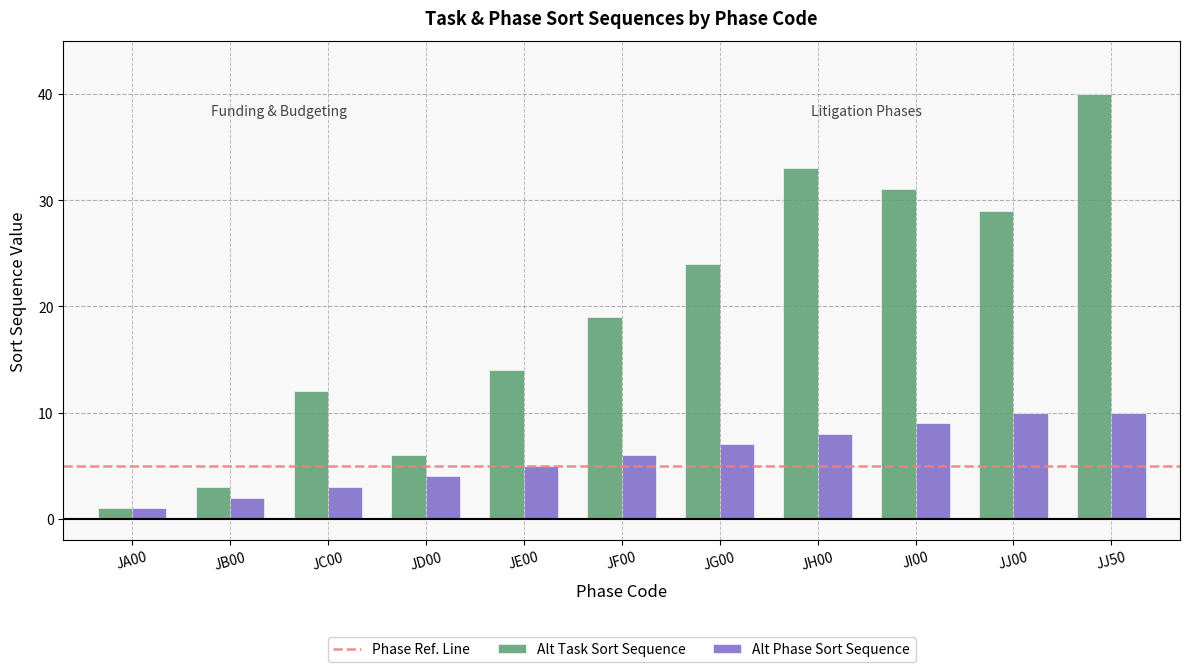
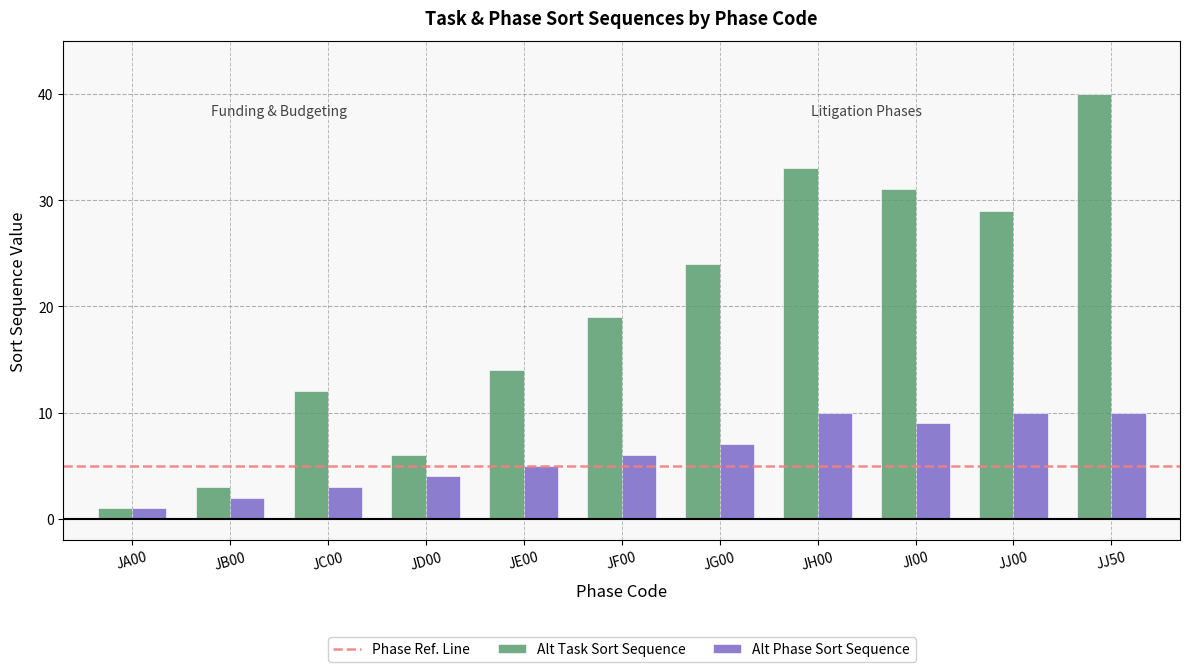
  {
    "Alt Task Sort Sequence": {
      "JA00": 1,
      "JB00": 3,
      "JC00": 12,
      "JD00": 6,
      "JE00": 14,
      "JF00": 19,
      "JG00": 24,
      "JH00": 33,
      "JI00": 31,
      "JJ00": 29,
      "JJ50": 40
    },
    "Alt Phase Sort Sequence": {
      "JA00": 1,
      "JB00": 2,
      "JC00": 3,
      "JD00": 4,
      "JE00": 5,
      "JF00": 6,
      "JG00": 7,
-     "JH00": 8,
+     "JH00": 10,
      "JI00": 9,
      "JJ00": 10,
      "JJ50": 10
    }
  }
